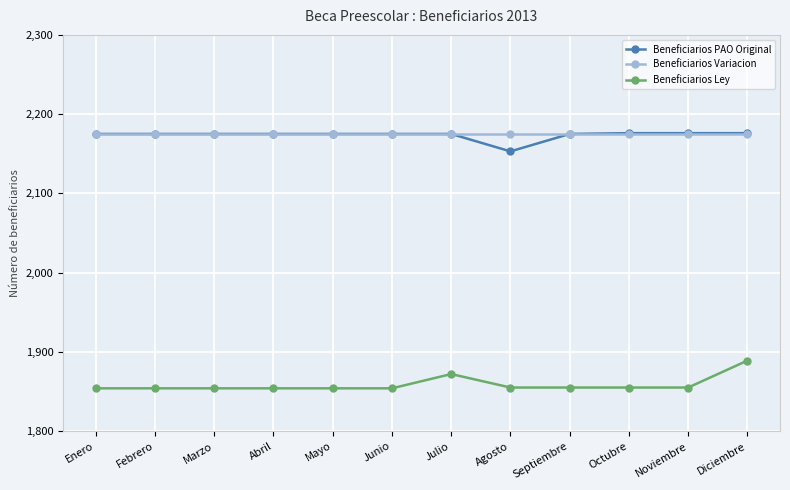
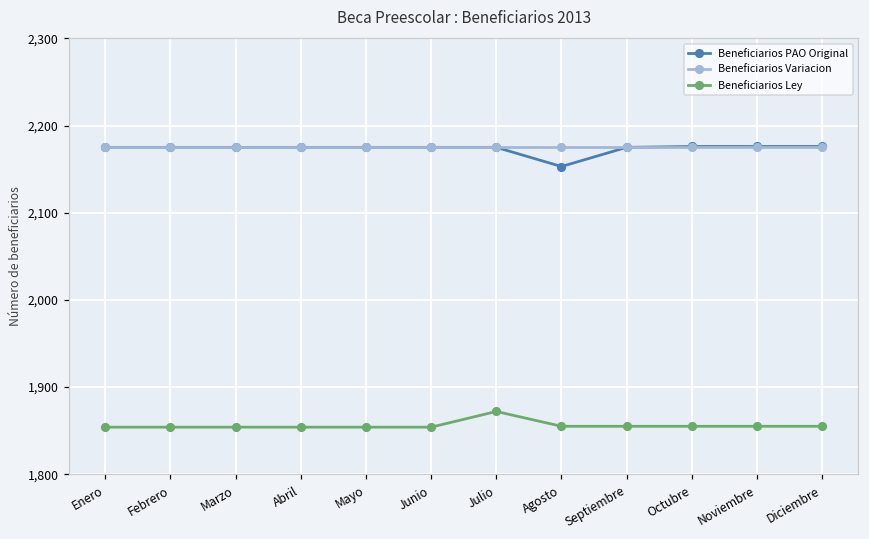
  {
    "Beneficiarios PAO Original": {
      "Agosto": "2,150"
    },
    "Beneficiarios Variacion": {
      "Agosto": "2,180"
    },
    "Beneficiarios Ley": {
      "Enero": "1,850",
      "Febrero": "1,850",
      "Marzo": "1,850",
      "Abril": "1,850",
      "Mayo": "1,850",
      "Junio": "1,850",
      "Julio": "1,870",
      "Agosto": "1,860",
      "Septiembre": "1,860",
      "Octubre": "1,860",
      "Noviembre": "1,860",
-     "Diciembre": "1,890"
+     "Diciembre": "1,860"
    }
  }
